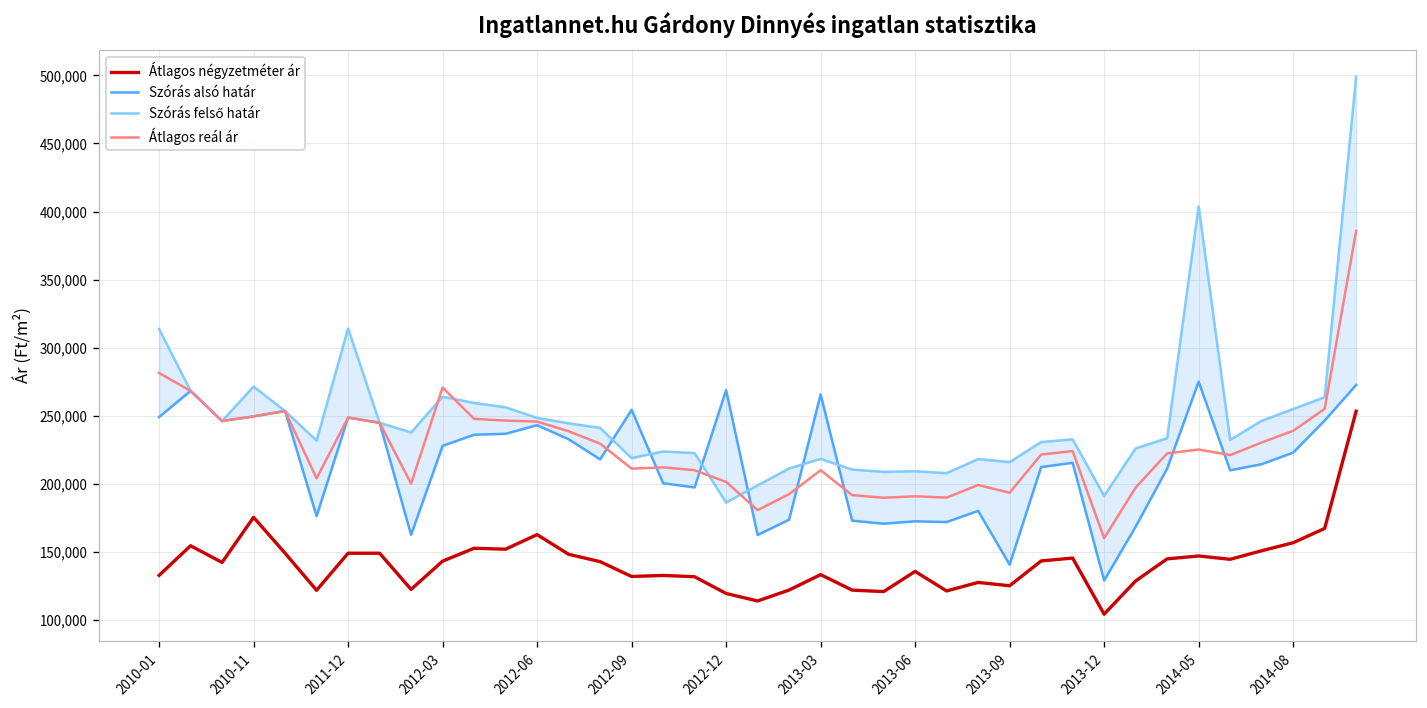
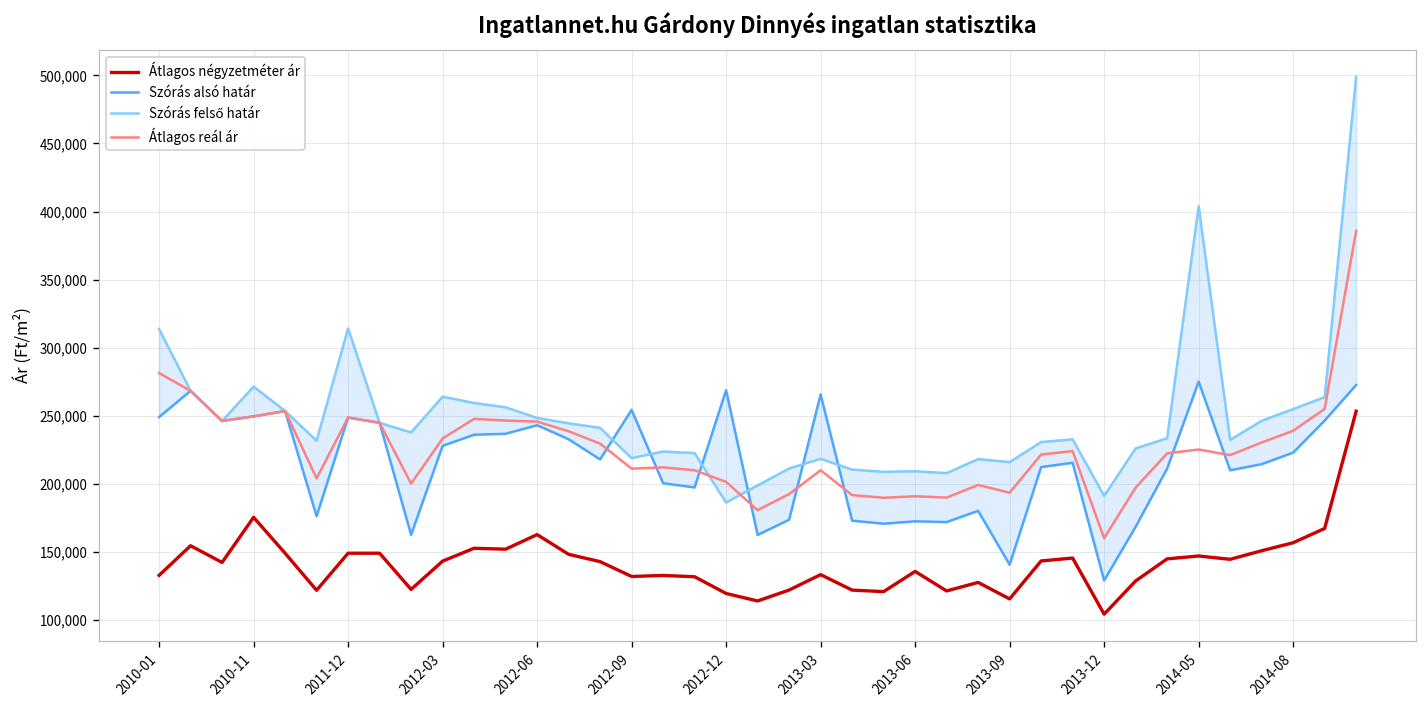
  {
    "Átlagos négyzetméter ár": {
      "2010-01": "133,000",
      "2010-11": "175,000",
      "2011-12": "149,000",
      "2012-03": "143,000",
      "2012-06": "163,000",
      "2012-09": "132,000",
      "2012-12": "119,000",
      "2013-03": "133,000",
      "2013-06": "136,000",
-     "2013-09": "125,000",
+     "2013-09": "115,000",
      "2013-12": "104,000",
      "2014-05": "147,000",
      "2014-08": "157,000"
    },
    "Szórás felső határ": {
      "2012-09": "219,000",
      "2012-12": "186,000",
      "2013-03": "218,000"
    },
    "Átlagos reál ár": {
      "2010-01": "281,000",
-     "2012-03": "271,000",
+     "2012-03": "233,000",
      "2012-06": "246,000",
      "2012-09": "211,000",
      "2012-12": "201,000",
      "2013-03": "210,000",
      "2013-06": "191,000",
      "2013-09": "193,000",
      "2013-12": "160,000",
      "2014-05": "225,000",
      "2014-08": "239,000"
    }
  }
